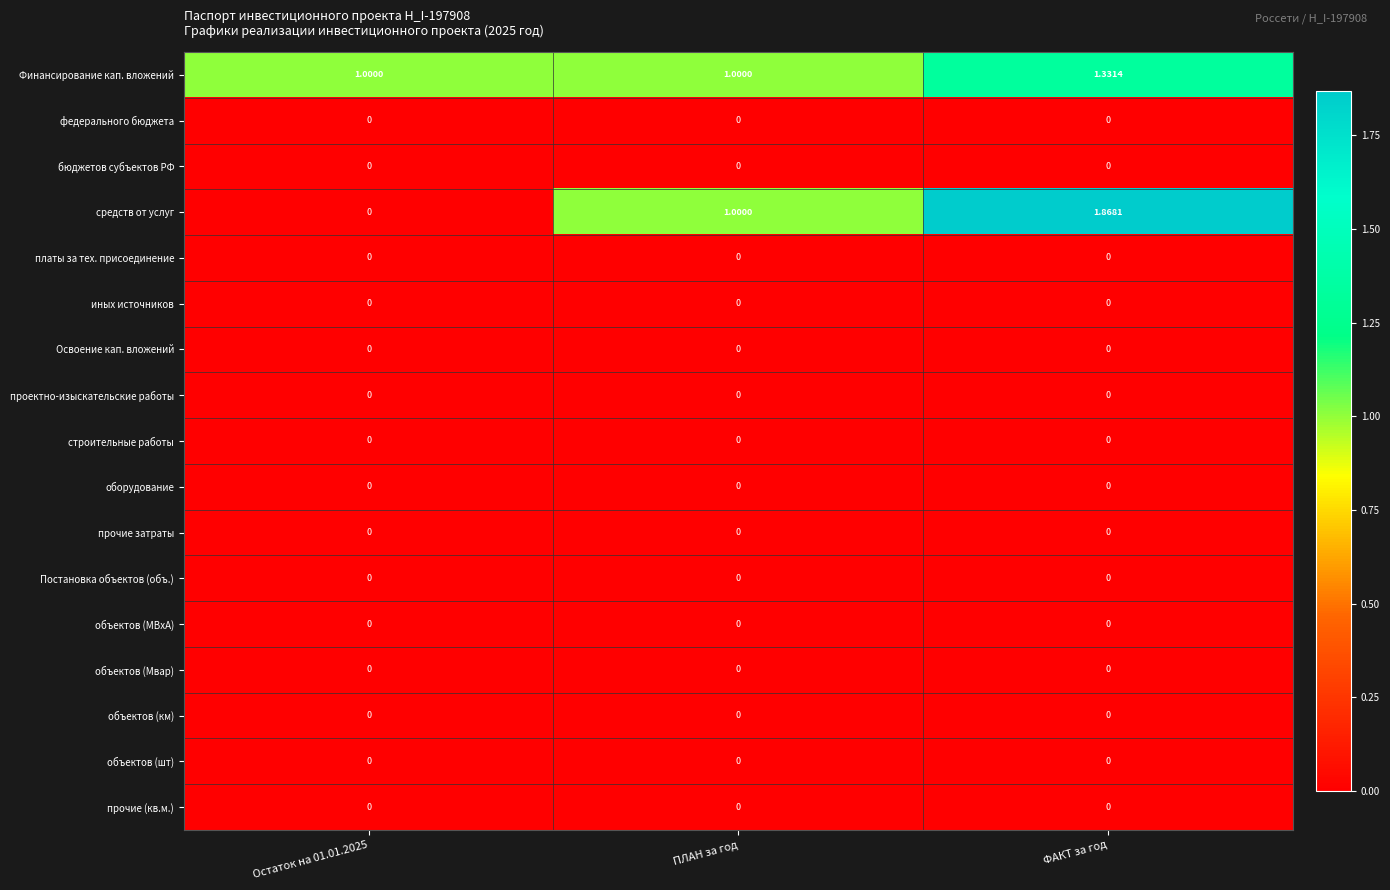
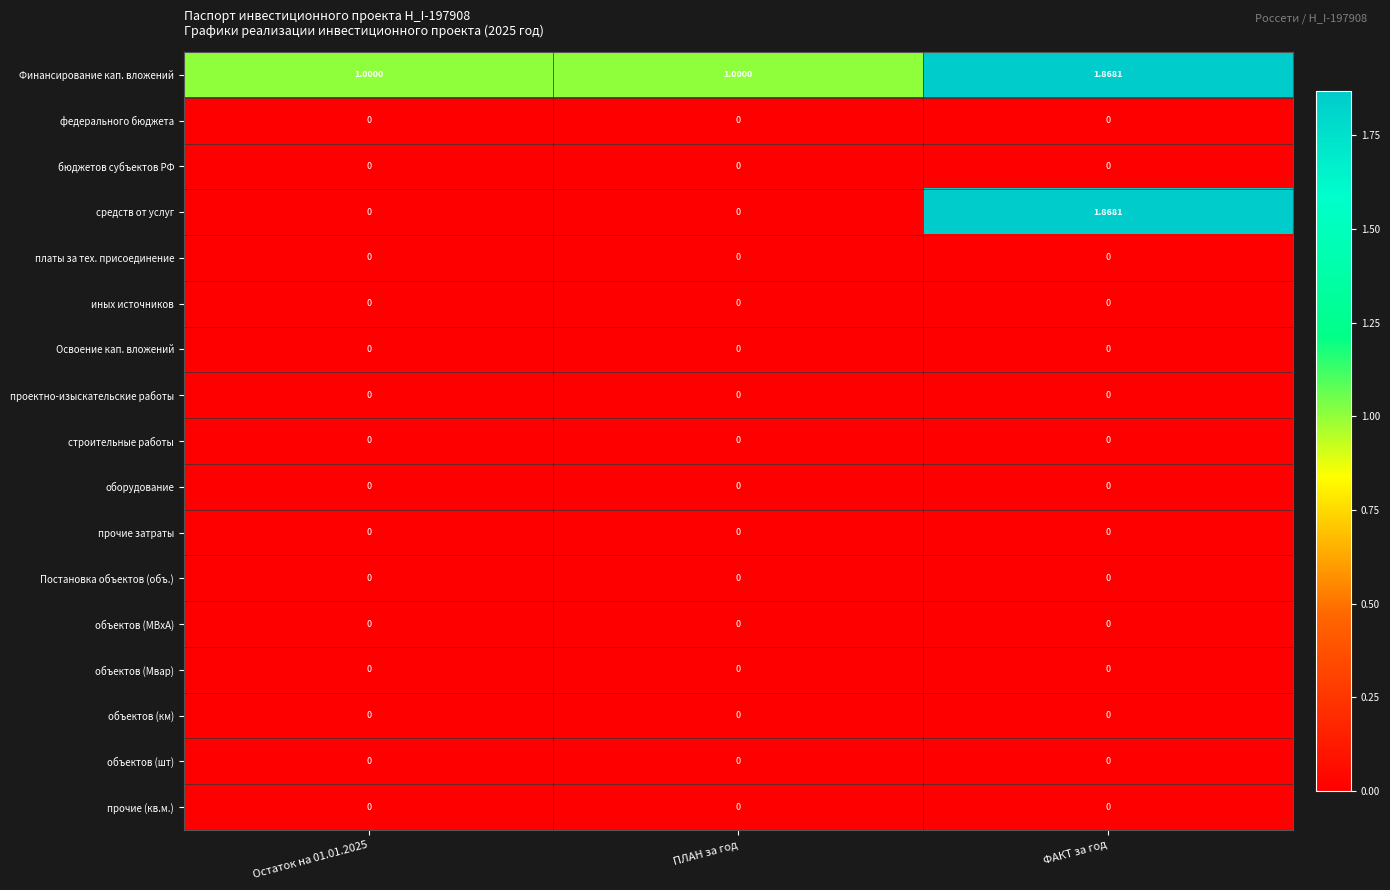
  {
    "Финансирование кап. вложений": {
      "Остаток на 01.01.2025": 1.0000,
      "ПЛАН за год": 1.0000,
-     "ФАКТ за год": 1.3314
+     "ФАКТ за год": 1.8681
    },
    "федерального бюджета": {
      "Остаток на 01.01.2025": 0,
      "ПЛАН за год": 0,
      "ФАКТ за год": 0
    },
    "бюджетов субъектов РФ": {
      "Остаток на 01.01.2025": 0,
      "ПЛАН за год": 0,
      "ФАКТ за год": 0
    },
    "средств от услуг": {
      "Остаток на 01.01.2025": 0,
-     "ПЛАН за год": 1.0000,
+     "ПЛАН за год": 0,
      "ФАКТ за год": 1.8681
    },
    "платы за тех. присоединение": {
      "Остаток на 01.01.2025": 0,
      "ПЛАН за год": 0,
      "ФАКТ за год": 0
    },
    "иных источников": {
      "Остаток на 01.01.2025": 0,
      "ПЛАН за год": 0,
      "ФАКТ за год": 0
    },
    "Освоение кап. вложений": {
      "Остаток на 01.01.2025": 0,
      "ПЛАН за год": 0,
      "ФАКТ за год": 0
    },
    "проектно-изыскательские работы": {
      "Остаток на 01.01.2025": 0,
      "ПЛАН за год": 0,
      "ФАКТ за год": 0
    },
    "строительные работы": {
      "Остаток на 01.01.2025": 0,
      "ПЛАН за год": 0,
      "ФАКТ за год": 0
    },
    "оборудование": {
      "Остаток на 01.01.2025": 0,
      "ПЛАН за год": 0,
      "ФАКТ за год": 0
    },
    "прочие затраты": {
      "Остаток на 01.01.2025": 0,
      "ПЛАН за год": 0,
      "ФАКТ за год": 0
    },
    "Постановка объектов (объ.)": {
      "Остаток на 01.01.2025": 0,
      "ПЛАН за год": 0,
      "ФАКТ за год": 0
    },
    "объектов (МВxА)": {
      "Остаток на 01.01.2025": 0,
      "ПЛАН за год": 0,
      "ФАКТ за год": 0
    },
    "объектов (Мвар)": {
      "Остаток на 01.01.2025": 0,
      "ПЛАН за год": 0,
      "ФАКТ за год": 0
    },
    "объектов (км)": {
      "Остаток на 01.01.2025": 0,
      "ПЛАН за год": 0,
      "ФАКТ за год": 0
    },
    "объектов (шт)": {
      "Остаток на 01.01.2025": 0,
      "ПЛАН за год": 0,
      "ФАКТ за год": 0
    },
    "прочие (кв.м.)": {
      "Остаток на 01.01.2025": 0,
      "ПЛАН за год": 0,
      "ФАКТ за год": 0
    }
  }
